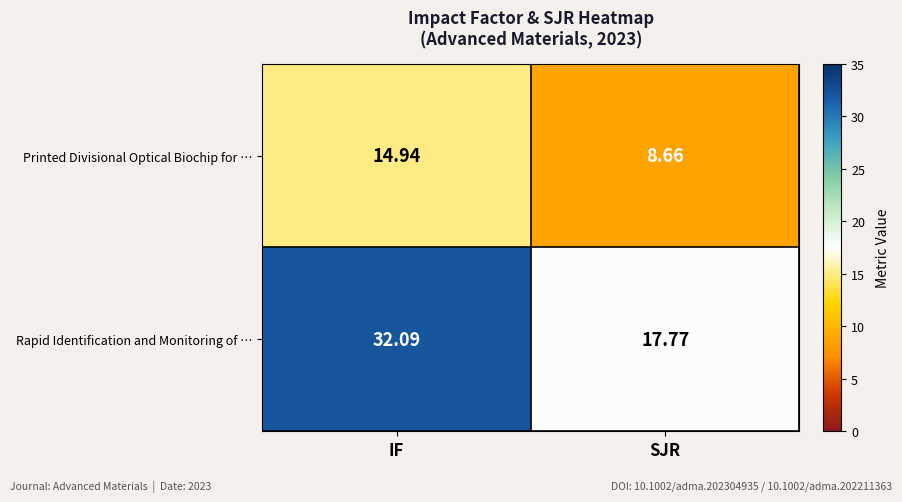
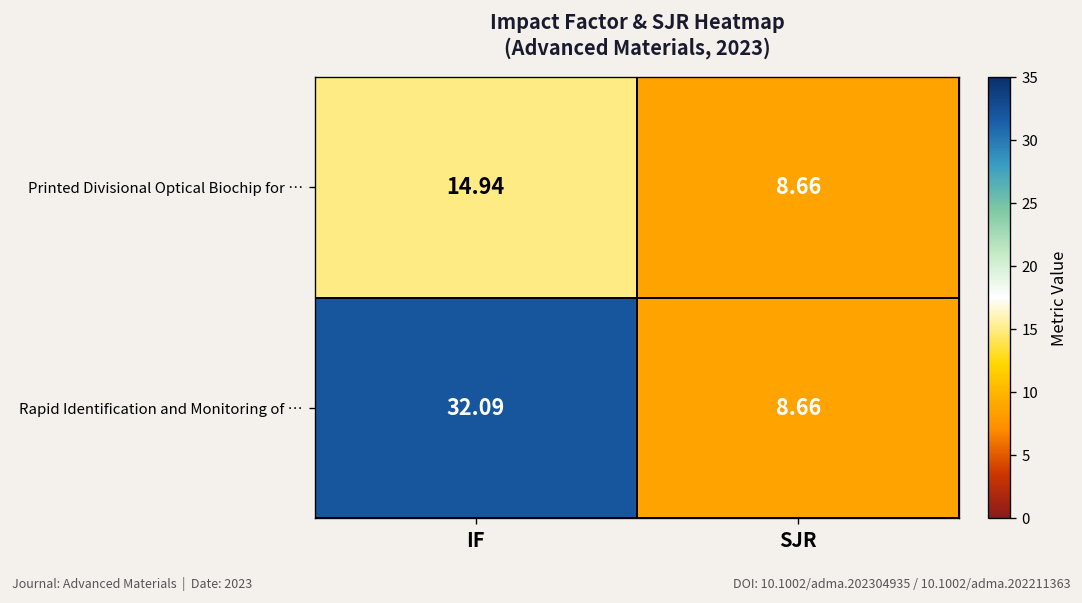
  {
    "Printed Divisional Optical Biochip for …": {
      "IF": 14.94,
      "SJR": 8.66
    },
    "Rapid Identification and Monitoring of …": {
      "IF": 32.09,
-     "SJR": 17.77
+     "SJR": 8.66
    }
  }
